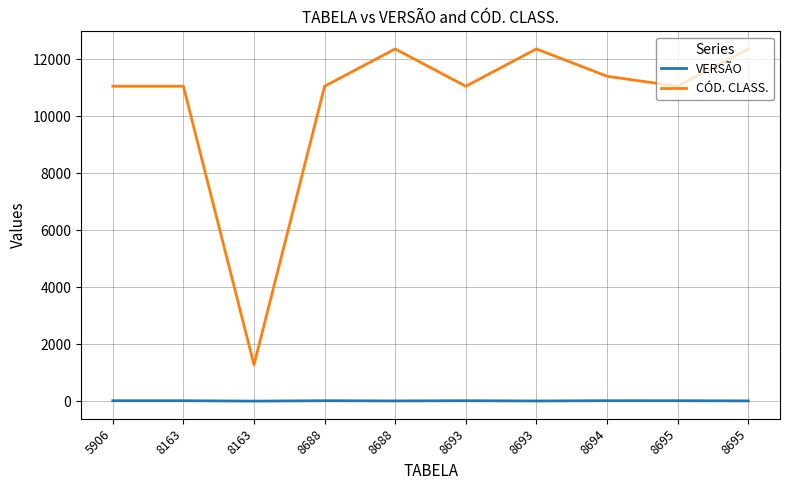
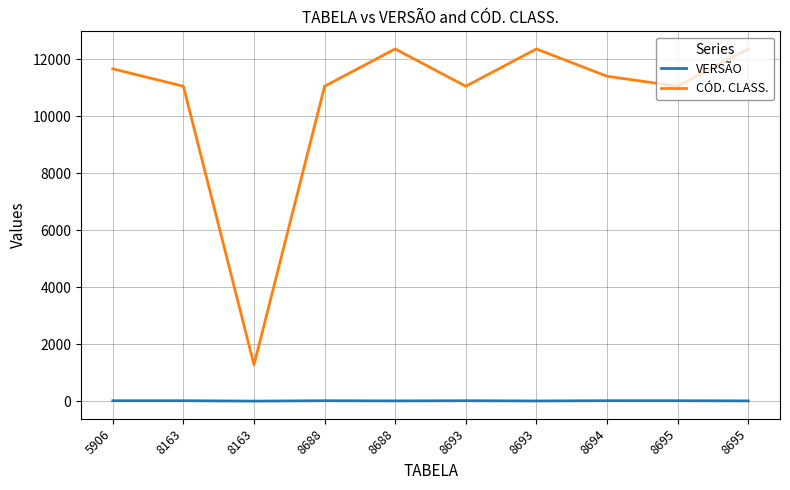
  {
    "VERSÃO": {
      "5906": 0,
      "8694": 0
    },
    "CÓD. CLASS.": {
-     "5906": 11000,
+     "5906": 11700,
      "8694": 11400
    }
  }
